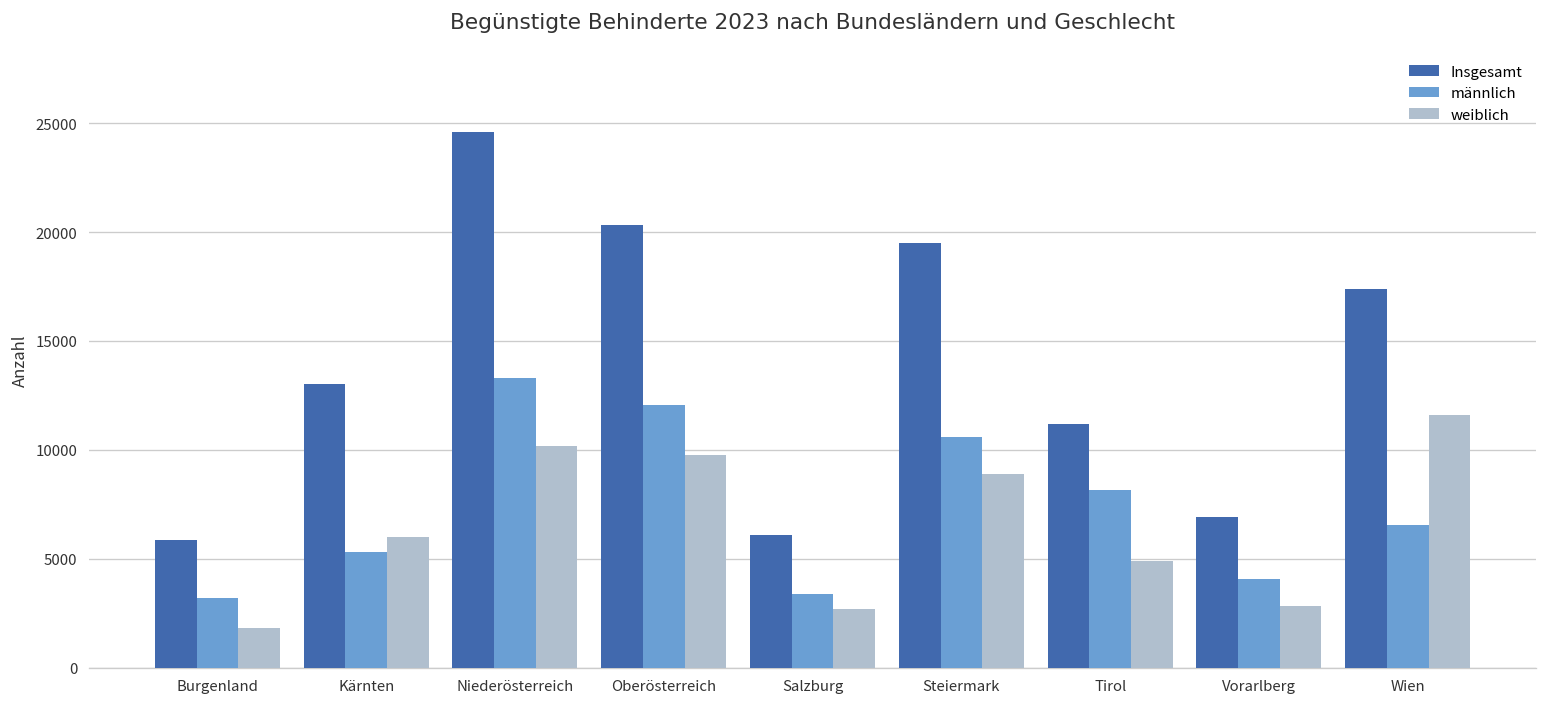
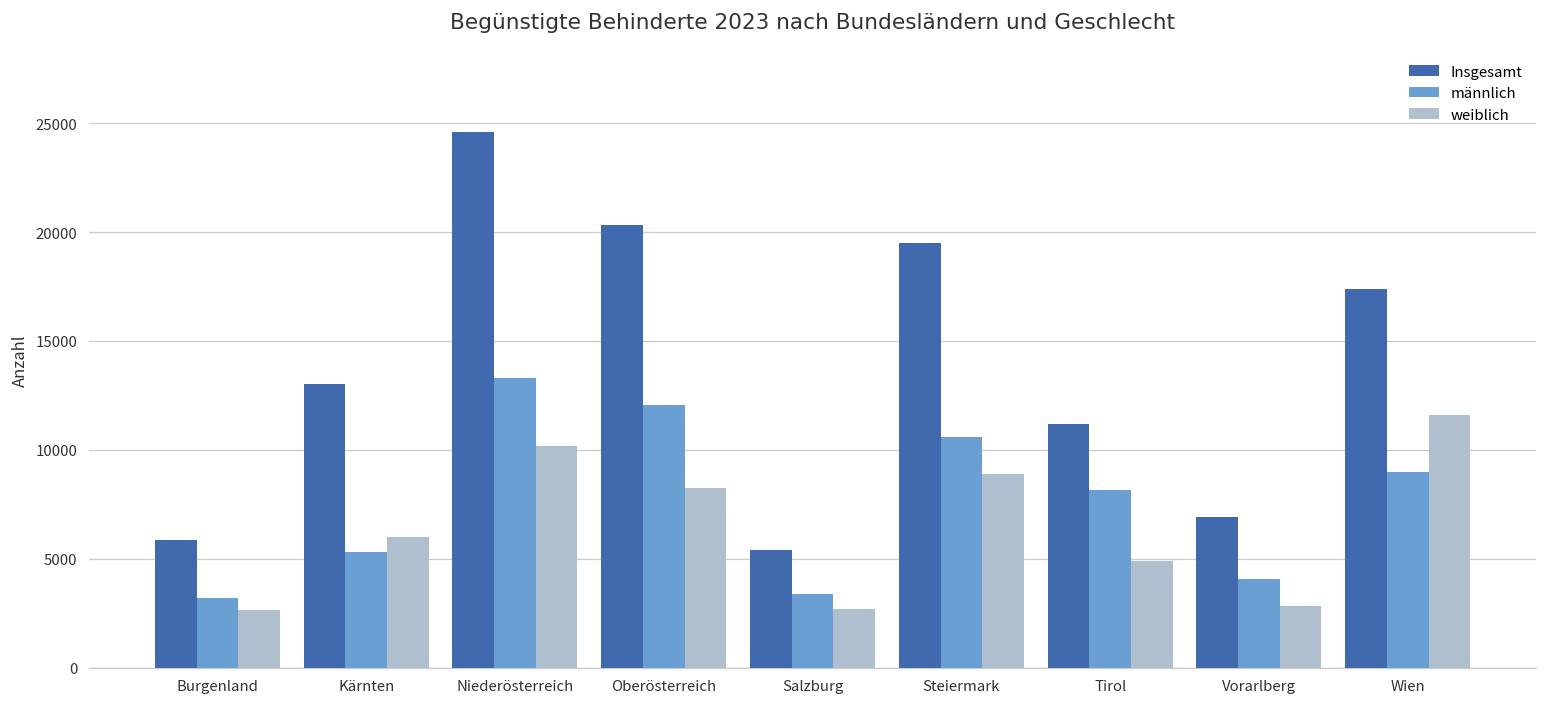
  {
    "Insgesamt": {
      "Burgenland": 5900,
      "Kärnten": 13000,
      "Niederösterreich": 24600,
      "Oberösterreich": 20300,
-     "Salzburg": 6100,
+     "Salzburg": 5400,
      "Steiermark": 19500,
      "Tirol": 11200,
      "Vorarlberg": 6900,
      "Wien": 17400
    },
    "männlich": {
      "Burgenland": 3200,
      "Kärnten": 5300,
      "Niederösterreich": 13300,
      "Oberösterreich": 12100,
      "Salzburg": 3400,
      "Steiermark": 10600,
      "Tirol": 8200,
      "Vorarlberg": 4100,
-     "Wien": 6600
+     "Wien": 9000
    },
    "weiblich": {
-     "Burgenland": 1800,
+     "Burgenland": 2700,
      "Kärnten": 6000,
      "Niederösterreich": 10200,
-     "Oberösterreich": 9700,
+     "Oberösterreich": 8300,
      "Salzburg": 2700,
      "Steiermark": 8900,
      "Tirol": 4900,
      "Vorarlberg": 2800,
      "Wien": 11600
    }
  }
